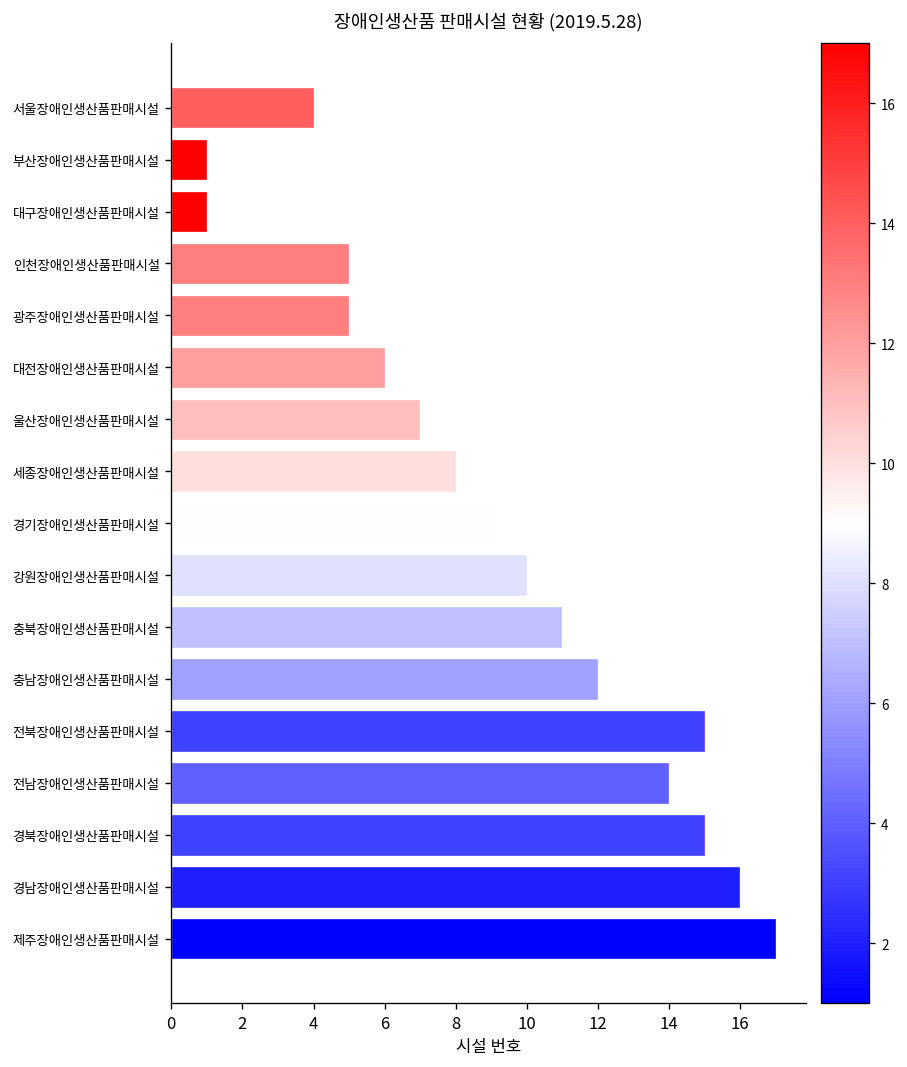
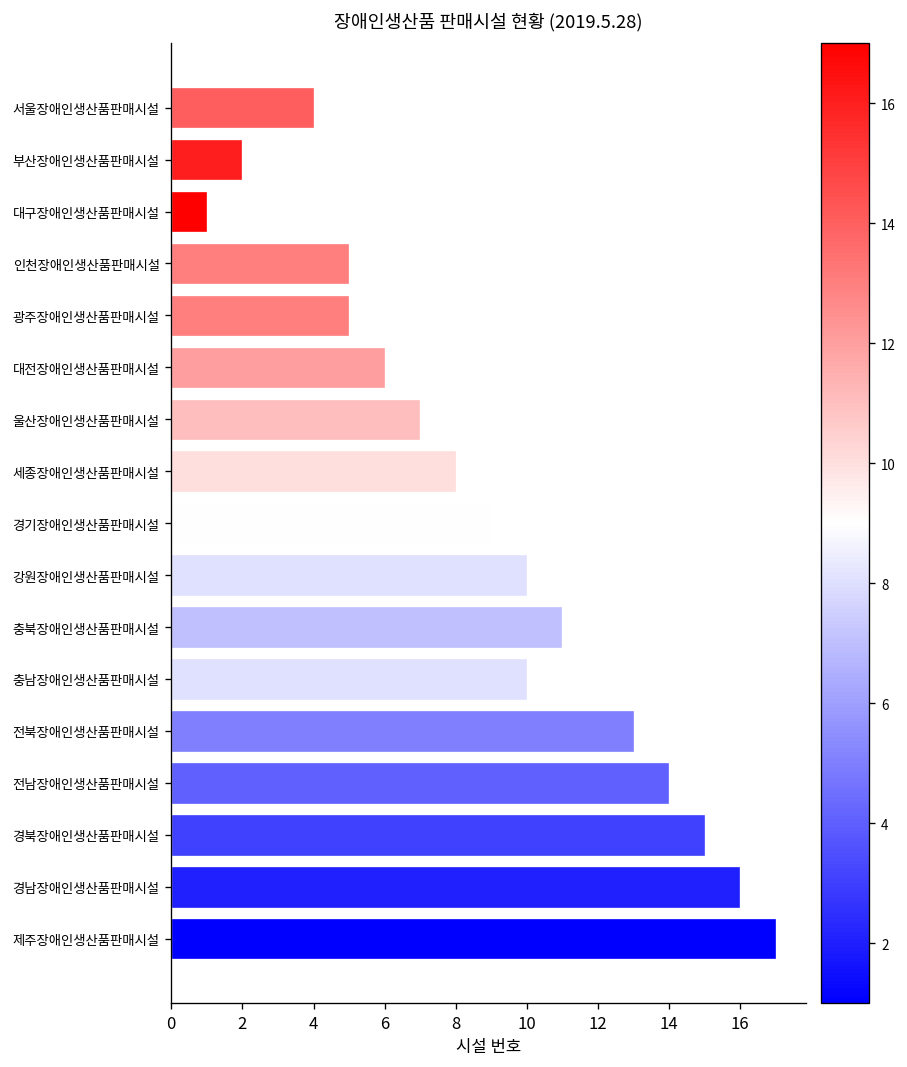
  {
    "서울장애인생산품판매시설": 4,
-   "부산장애인생산품판매시설": 1,
+   "부산장애인생산품판매시설": 2,
    "대구장애인생산품판매시설": 1,
    "인천장애인생산품판매시설": 5,
    "광주장애인생산품판매시설": 5,
    "대전장애인생산품판매시설": 6,
    "울산장애인생산품판매시설": 7,
    "세종장애인생산품판매시설": 8,
    "경기장애인생산품판매시설": 9,
    "강원장애인생산품판매시설": 10,
    "충북장애인생산품판매시설": 11,
-   "충남장애인생산품판매시설": 12,
-   "전북장애인생산품판매시설": 15,
+   "충남장애인생산품판매시설": 10,
+   "전북장애인생산품판매시설": 13,
    "전남장애인생산품판매시설": 14,
    "경북장애인생산품판매시설": 15,
    "경남장애인생산품판매시설": 16,
    "제주장애인생산품판매시설": 17
  }
